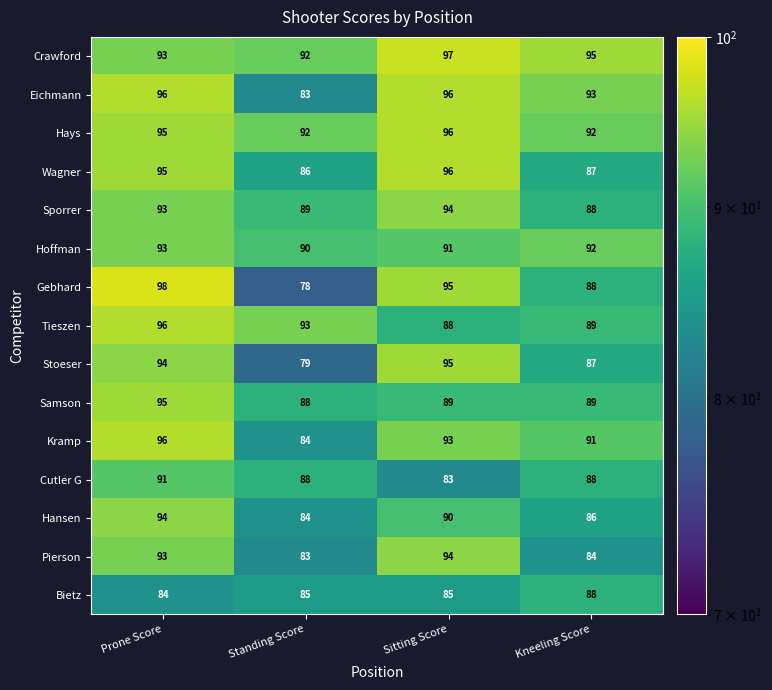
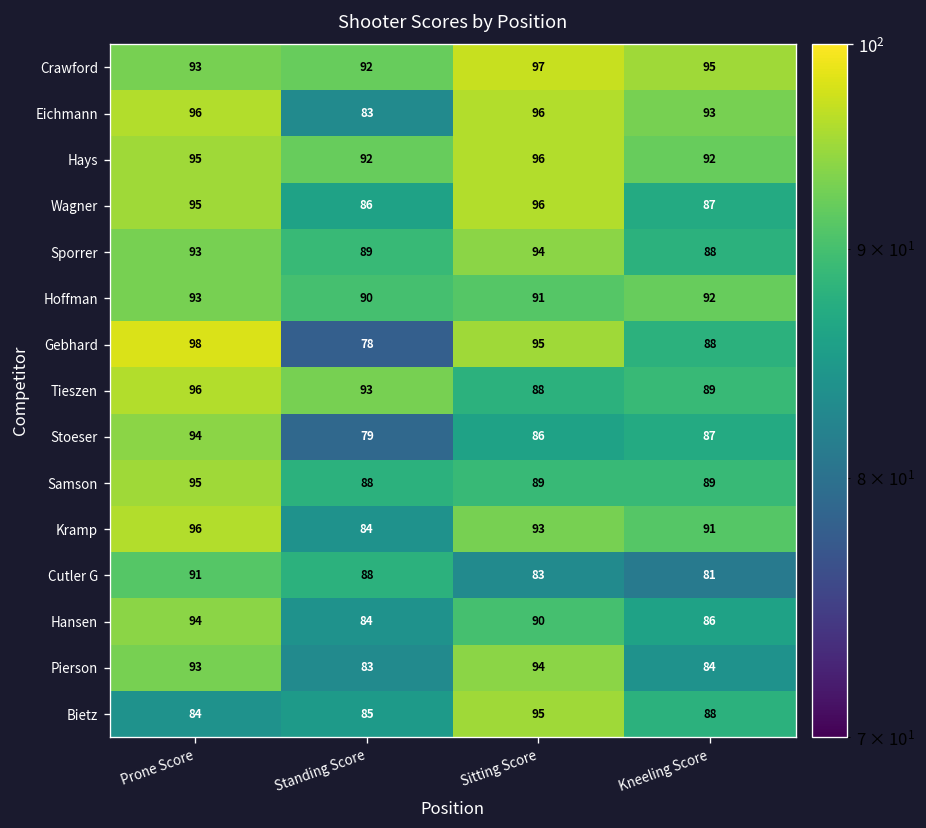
  {
    "Crawford": {
      "Prone Score": 93,
      "Standing Score": 92,
      "Sitting Score": 97,
      "Kneeling Score": 95
    },
    "Eichmann": {
      "Prone Score": 96,
      "Standing Score": 83,
      "Sitting Score": 96,
      "Kneeling Score": 93
    },
    "Hays": {
      "Prone Score": 95,
      "Standing Score": 92,
      "Sitting Score": 96,
      "Kneeling Score": 92
    },
    "Wagner": {
      "Prone Score": 95,
      "Standing Score": 86,
      "Sitting Score": 96,
      "Kneeling Score": 87
    },
    "Sporrer": {
      "Prone Score": 93,
      "Standing Score": 89,
      "Sitting Score": 94,
      "Kneeling Score": 88
    },
    "Hoffman": {
      "Prone Score": 93,
      "Standing Score": 90,
      "Sitting Score": 91,
      "Kneeling Score": 92
    },
    "Gebhard": {
      "Prone Score": 98,
      "Standing Score": 78,
      "Sitting Score": 95,
      "Kneeling Score": 88
    },
    "Tieszen": {
      "Prone Score": 96,
      "Standing Score": 93,
      "Sitting Score": 88,
      "Kneeling Score": 89
    },
    "Stoeser": {
      "Prone Score": 94,
      "Standing Score": 79,
-     "Sitting Score": 95,
+     "Sitting Score": 86,
      "Kneeling Score": 87
    },
    "Samson": {
      "Prone Score": 95,
      "Standing Score": 88,
      "Sitting Score": 89,
      "Kneeling Score": 89
    },
    "Kramp": {
      "Prone Score": 96,
      "Standing Score": 84,
      "Sitting Score": 93,
      "Kneeling Score": 91
    },
    "Cutler G": {
      "Prone Score": 91,
      "Standing Score": 88,
      "Sitting Score": 83,
-     "Kneeling Score": 88
+     "Kneeling Score": 81
    },
    "Hansen": {
      "Prone Score": 94,
      "Standing Score": 84,
      "Sitting Score": 90,
      "Kneeling Score": 86
    },
    "Pierson": {
      "Prone Score": 93,
      "Standing Score": 83,
      "Sitting Score": 94,
      "Kneeling Score": 84
    },
    "Bietz": {
      "Prone Score": 84,
      "Standing Score": 85,
-     "Sitting Score": 85,
+     "Sitting Score": 95,
      "Kneeling Score": 88
    }
  }
